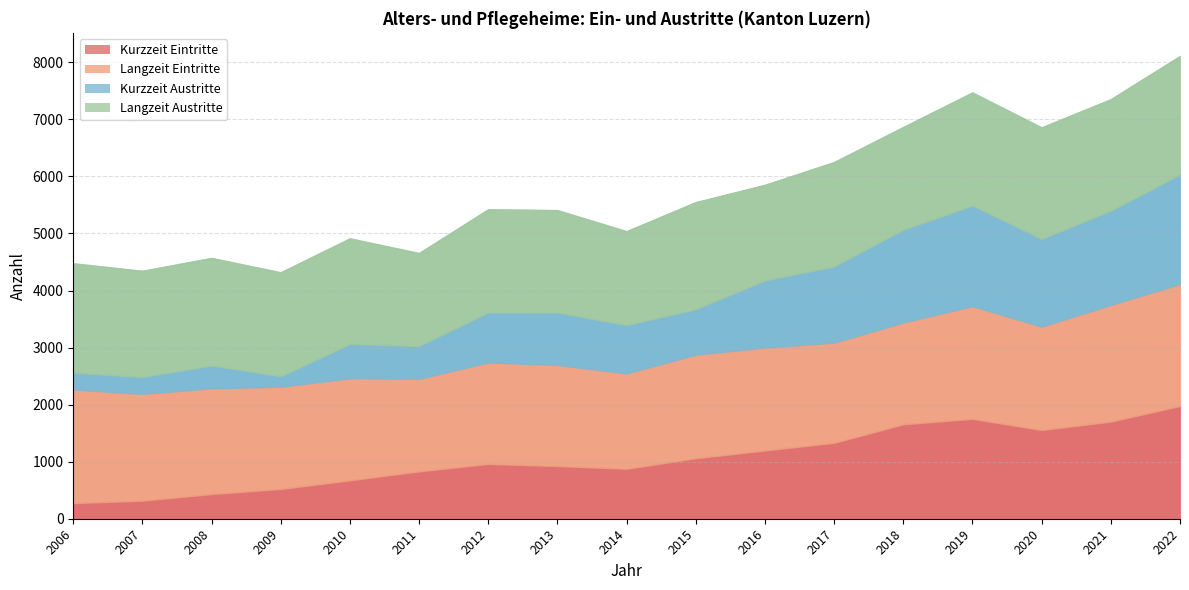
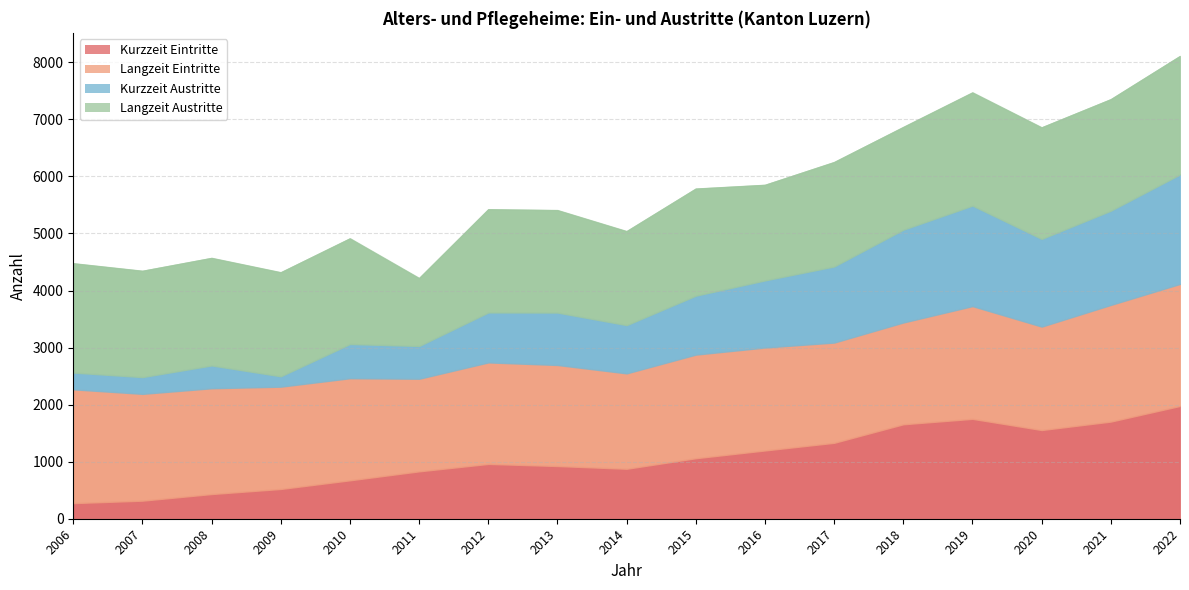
  {
    "Kurzzeit Austritte": {
      "2006": 300,
      "2007": 300,
      "2008": 400,
      "2009": 200,
      "2010": 600,
      "2011": 600,
      "2012": 900,
      "2013": 900,
      "2014": 800,
-     "2015": 800,
+     "2015": 1000,
      "2016": 1200,
      "2017": 1300,
      "2018": 1600,
      "2019": 1800,
      "2020": 1500,
      "2021": 1700,
      "2022": 1900
    },
    "Langzeit Austritte": {
      "2006": 1900,
      "2007": 1900,
      "2008": 1900,
      "2009": 1800,
      "2010": 1900,
-     "2011": 1600,
+     "2011": 1200,
      "2012": 1800,
      "2013": 1800,
      "2014": 1600,
      "2015": 1900,
      "2016": 1700,
      "2017": 1800,
      "2018": 1800,
      "2019": 2000,
      "2020": 2000,
      "2021": 2000,
      "2022": 2100
    }
  }
